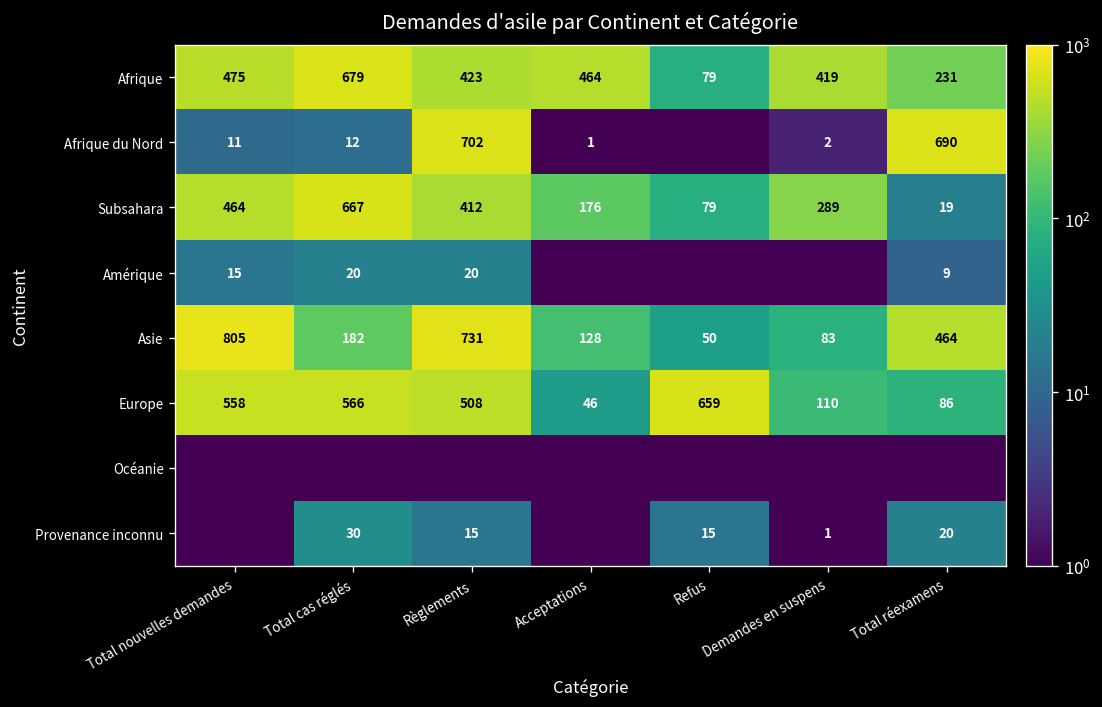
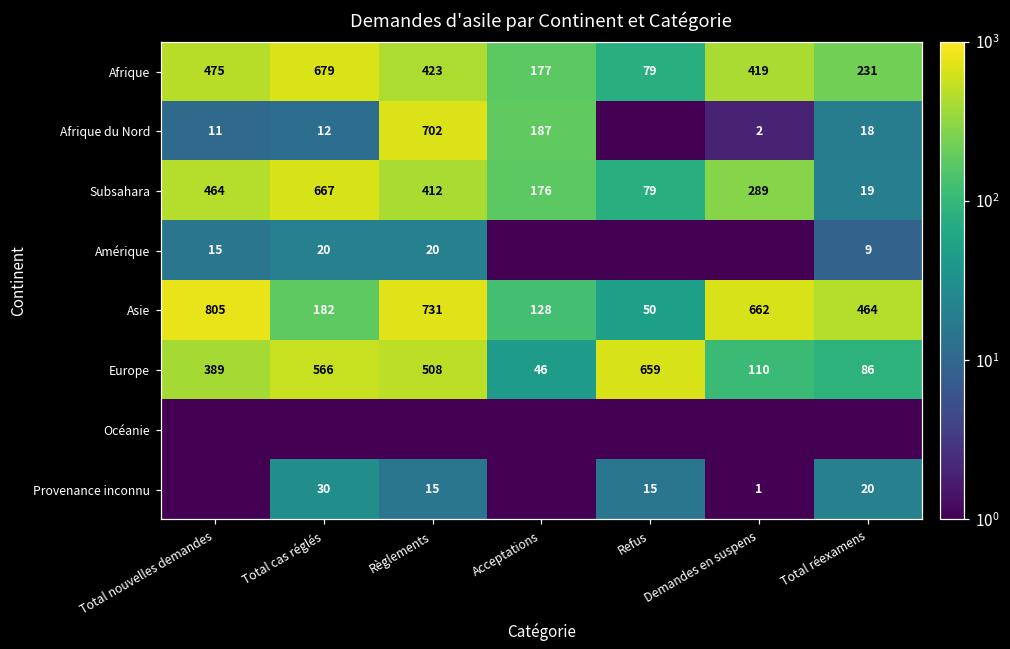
  {
    "Afrique": {
      "Total nouvelles demandes": 475,
      "Total cas réglés": 679,
      "Règlements": 423,
-     "Acceptations": 464,
+     "Acceptations": 177,
      "Refus": 79,
      "Demandes en suspens": 419,
      "Total réexamens": 231
    },
    "Afrique du Nord": {
      "Total nouvelles demandes": 11,
      "Total cas réglés": 12,
      "Règlements": 702,
-     "Acceptations": 1,
+     "Acceptations": 187,
      "Demandes en suspens": 2,
-     "Total réexamens": 690
+     "Total réexamens": 18
    },
    "Subsahara": {
      "Total nouvelles demandes": 464,
      "Total cas réglés": 667,
      "Règlements": 412,
      "Acceptations": 176,
      "Refus": 79,
      "Demandes en suspens": 289,
      "Total réexamens": 19
    },
    "Amérique": {
      "Total nouvelles demandes": 15,
      "Total cas réglés": 20,
      "Règlements": 20,
      "Total réexamens": 9
    },
    "Asie": {
      "Total nouvelles demandes": 805,
      "Total cas réglés": 182,
      "Règlements": 731,
      "Acceptations": 128,
      "Refus": 50,
-     "Demandes en suspens": 83,
+     "Demandes en suspens": 662,
      "Total réexamens": 464
    },
    "Europe": {
-     "Total nouvelles demandes": 558,
+     "Total nouvelles demandes": 389,
      "Total cas réglés": 566,
      "Règlements": 508,
      "Acceptations": 46,
      "Refus": 659,
      "Demandes en suspens": 110,
      "Total réexamens": 86
    },
    "Provenance inconnu": {
      "Total cas réglés": 30,
      "Règlements": 15,
      "Refus": 15,
      "Demandes en suspens": 1,
      "Total réexamens": 20
    }
  }
